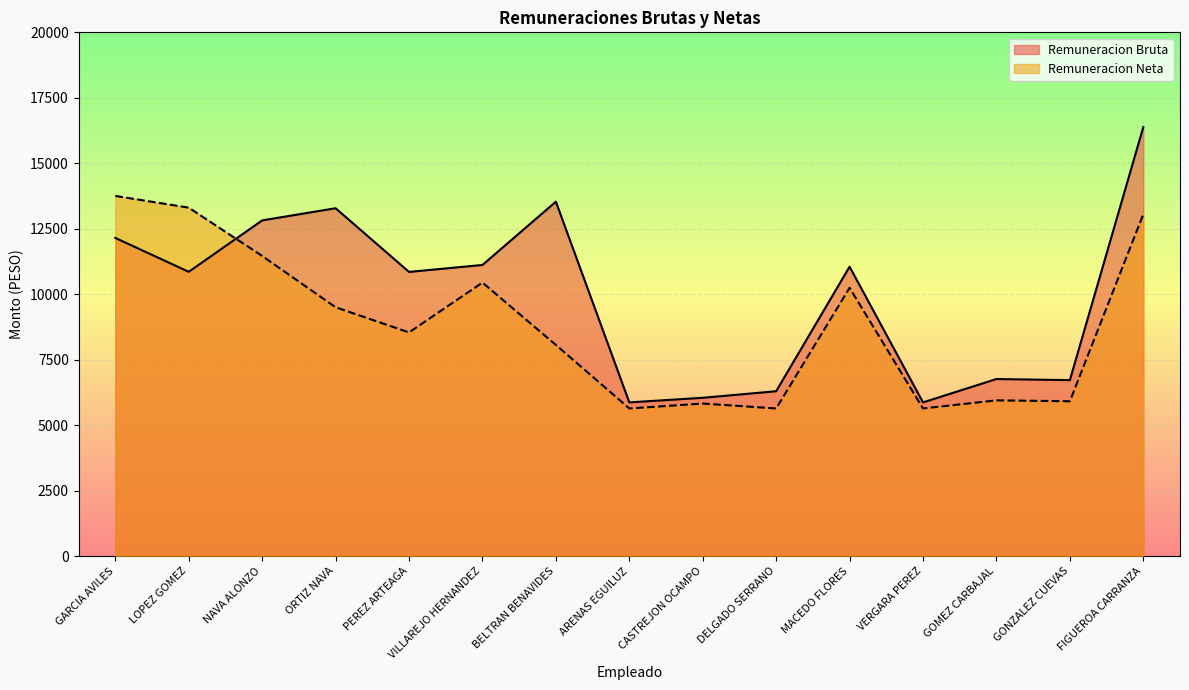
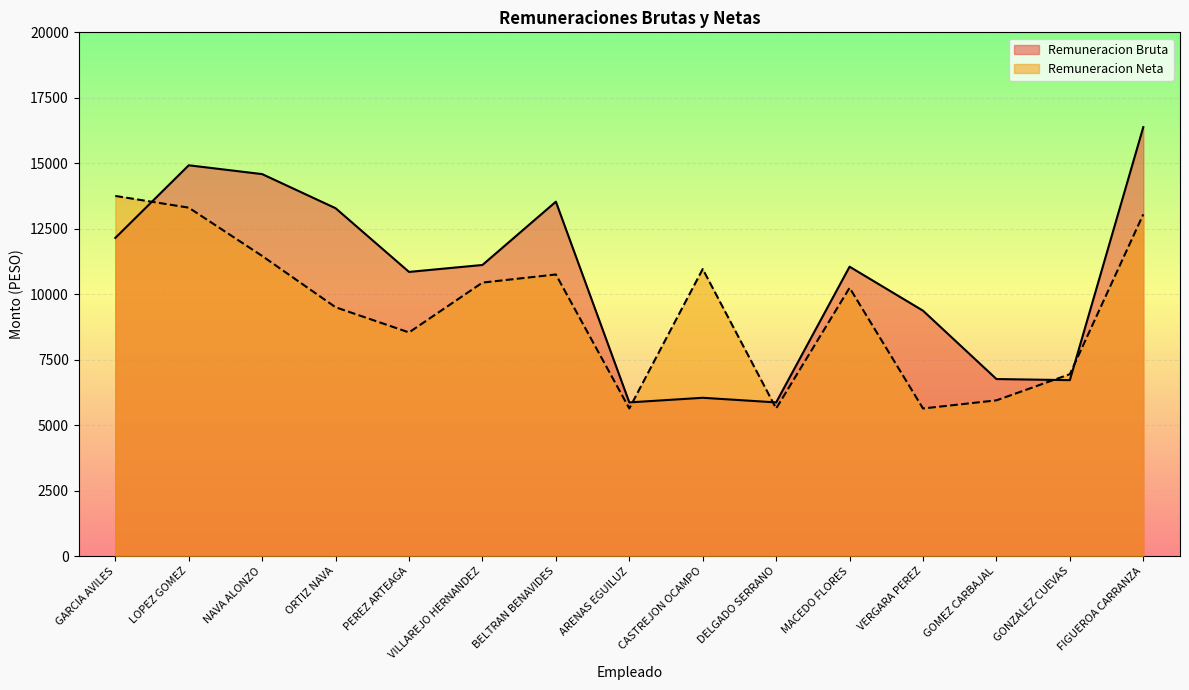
  {
    "Remuneracion Bruta": {
      "GARCIA AVILES": 12100,
-     "LOPEZ GOMEZ": 10900,
-     "NAVA ALONZO": 12800,
+     "LOPEZ GOMEZ": 14900,
+     "NAVA ALONZO": 14600,
      "ORTIZ NAVA": 13300,
      "PEREZ ARTEAGA": 10900,
      "VILLAREJO HERNANDEZ": 11100,
      "BELTRAN BENAVIDES": 13500,
      "ARENAS EGUILUZ": 5900,
      "CASTREJON OCAMPO": 6000,
-     "DELGADO SERRANO": 6300,
+     "DELGADO SERRANO": 5900,
      "MACEDO FLORES": 11100,
-     "VERGARA PEREZ": 5900,
+     "VERGARA PEREZ": 9400,
      "GOMEZ CARBAJAL": 6800,
      "GONZALEZ CUEVAS": 6700,
      "FIGUEROA CARRANZA": 16400
    },
    "Remuneracion Neta": {
      "GARCIA AVILES": 13800,
      "LOPEZ GOMEZ": 13300,
      "NAVA ALONZO": 11500,
      "ORTIZ NAVA": 9500,
      "PEREZ ARTEAGA": 8500,
      "VILLAREJO HERNANDEZ": 10400,
-     "BELTRAN BENAVIDES": 8100,
+     "BELTRAN BENAVIDES": 10800,
      "ARENAS EGUILUZ": 5600,
-     "CASTREJON OCAMPO": 5800,
+     "CASTREJON OCAMPO": 11000,
      "DELGADO SERRANO": 5600,
      "MACEDO FLORES": 10200,
      "VERGARA PEREZ": 5600,
      "GOMEZ CARBAJAL": 5900,
-     "GONZALEZ CUEVAS": 5900,
+     "GONZALEZ CUEVAS": 6900,
      "FIGUEROA CARRANZA": 13100
    }
  }
